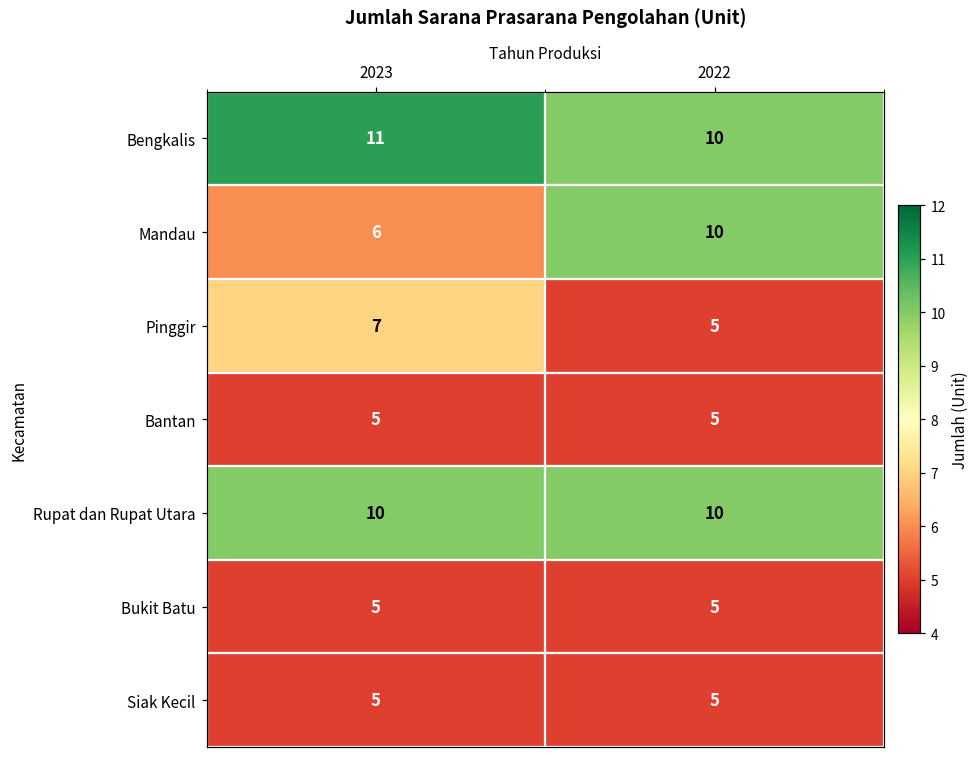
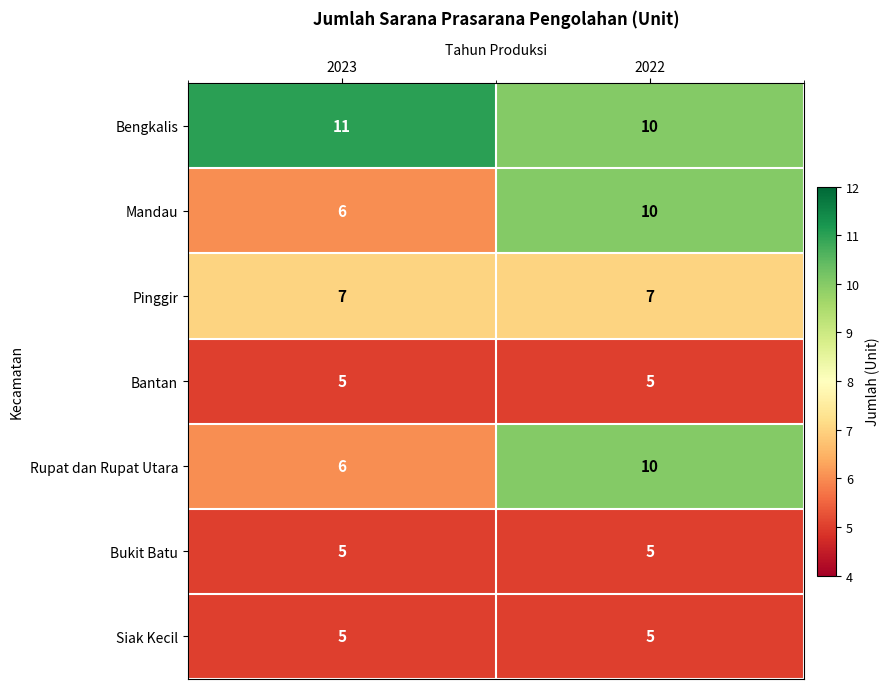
  {
    "Bengkalis": {
      "2023": 11,
      "2022": 10
    },
    "Mandau": {
      "2023": 6,
      "2022": 10
    },
    "Pinggir": {
      "2023": 7,
-     "2022": 5
+     "2022": 7
    },
    "Bantan": {
      "2023": 5,
      "2022": 5
    },
    "Rupat dan Rupat Utara": {
-     "2023": 10,
+     "2023": 6,
      "2022": 10
    },
    "Bukit Batu": {
      "2023": 5,
      "2022": 5
    },
    "Siak Kecil": {
      "2023": 5,
      "2022": 5
    }
  }
